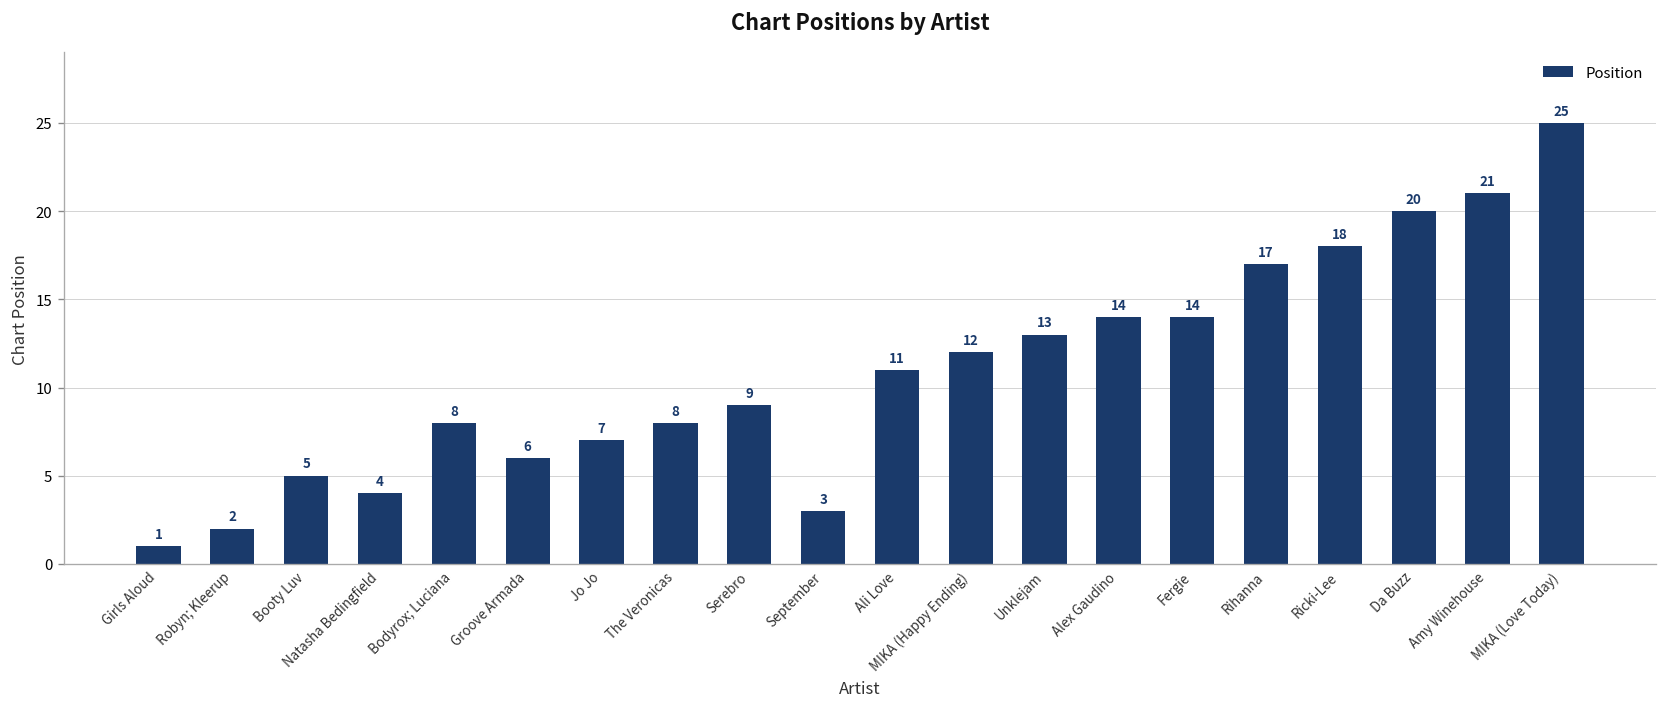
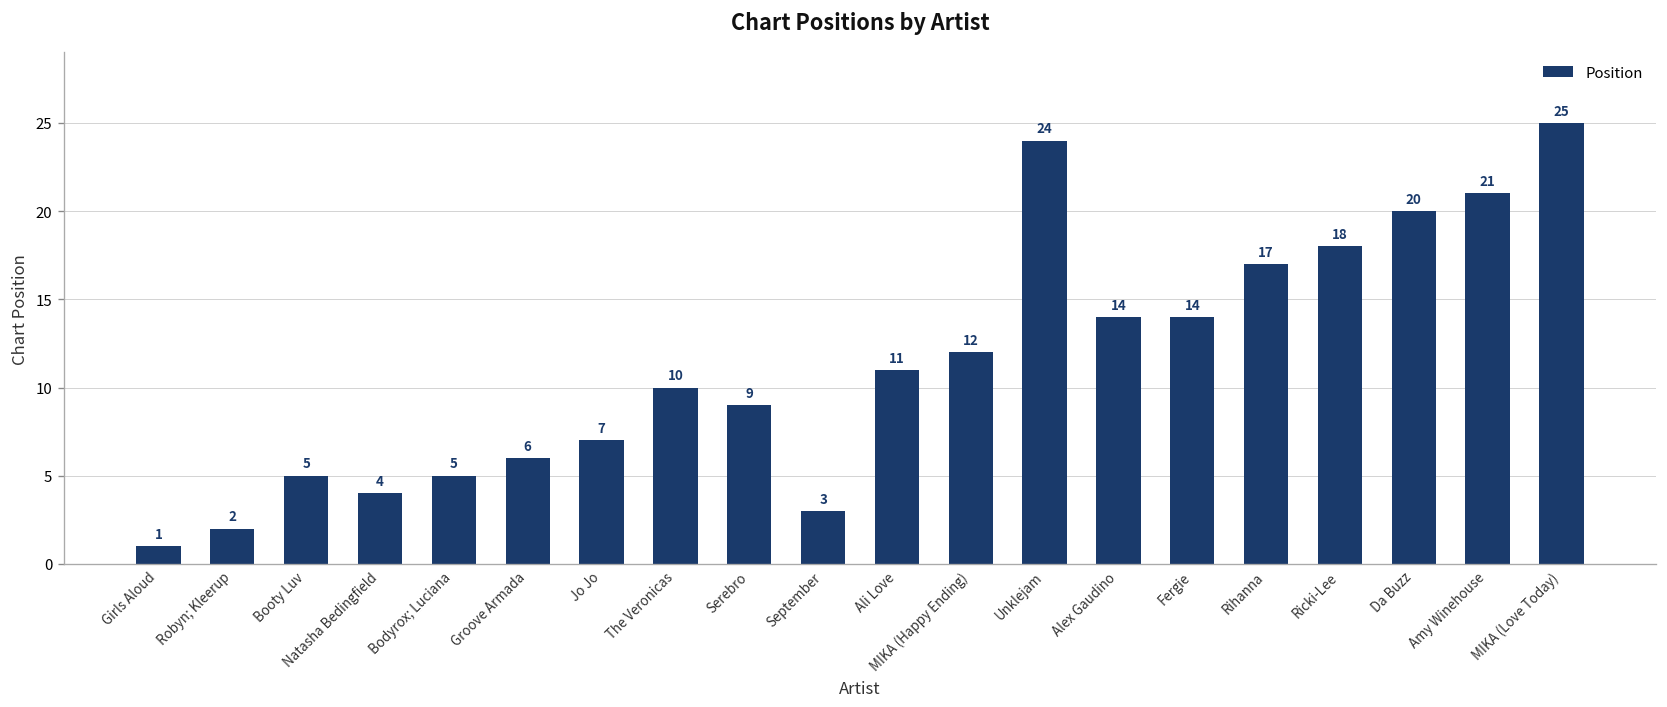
  {
    "Girls Aloud": 1,
    "Robyn; Kleerup": 2,
    "Booty Luv": 5,
    "Natasha Bedingfield": 4,
-   "Bodyrox; Luciana": 8,
+   "Bodyrox; Luciana": 5,
    "Groove Armada": 6,
    "Jo Jo": 7,
-   "The Veronicas": 8,
+   "The Veronicas": 10,
    "Serebro": 9,
    "September": 3,
    "Ali Love": 11,
    "MIKA (Happy Ending)": 12,
-   "Unklejam": 13,
+   "Unklejam": 24,
    "Alex Gaudino": 14,
    "Fergie": 14,
    "Rihanna": 17,
    "Ricki-Lee": 18,
    "Da Buzz": 20,
    "Amy Winehouse": 21,
    "MIKA (Love Today)": 25
  }
